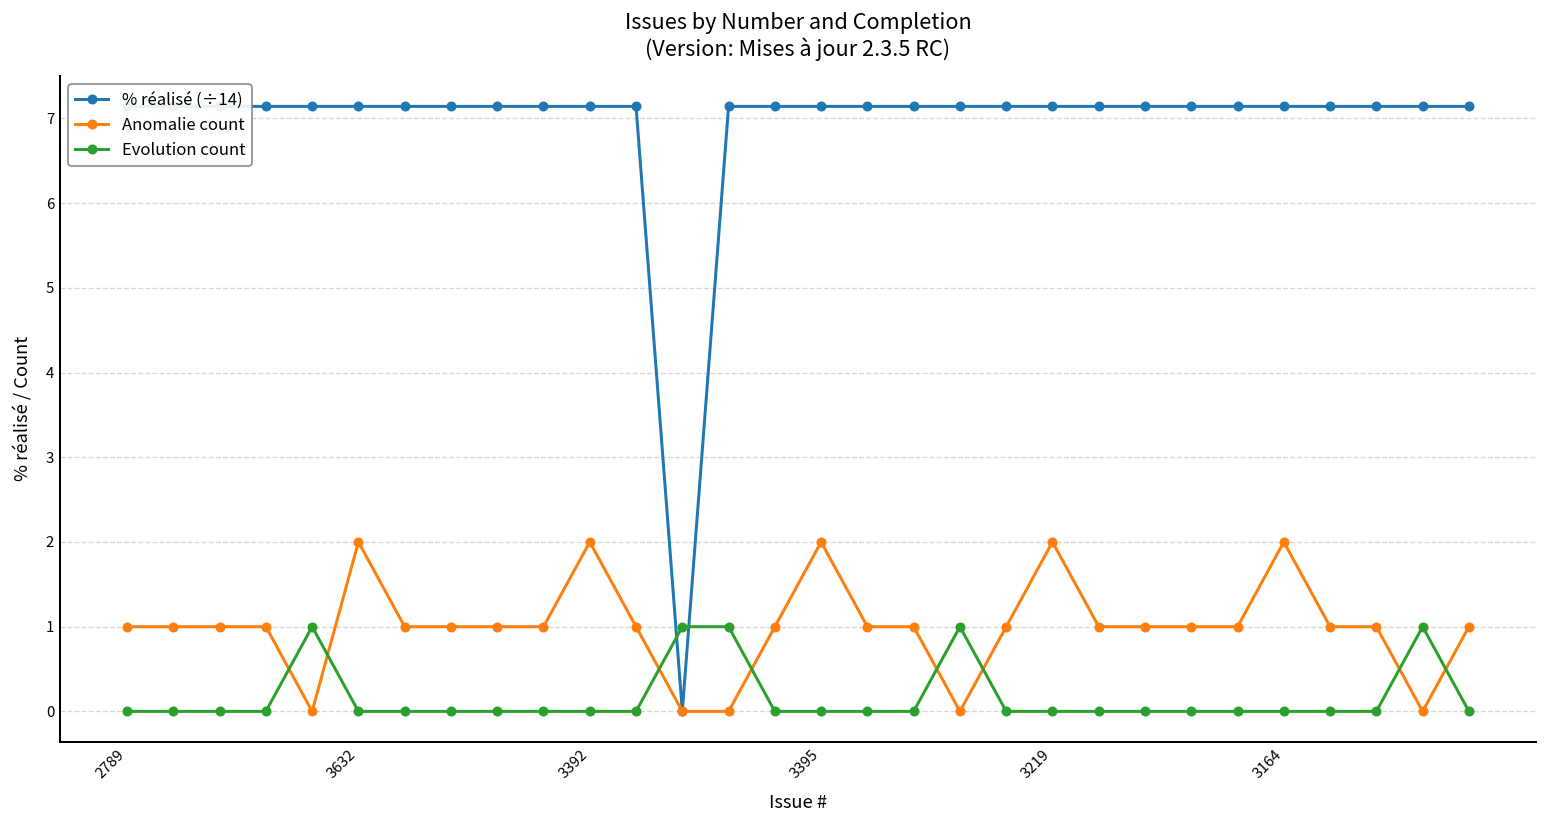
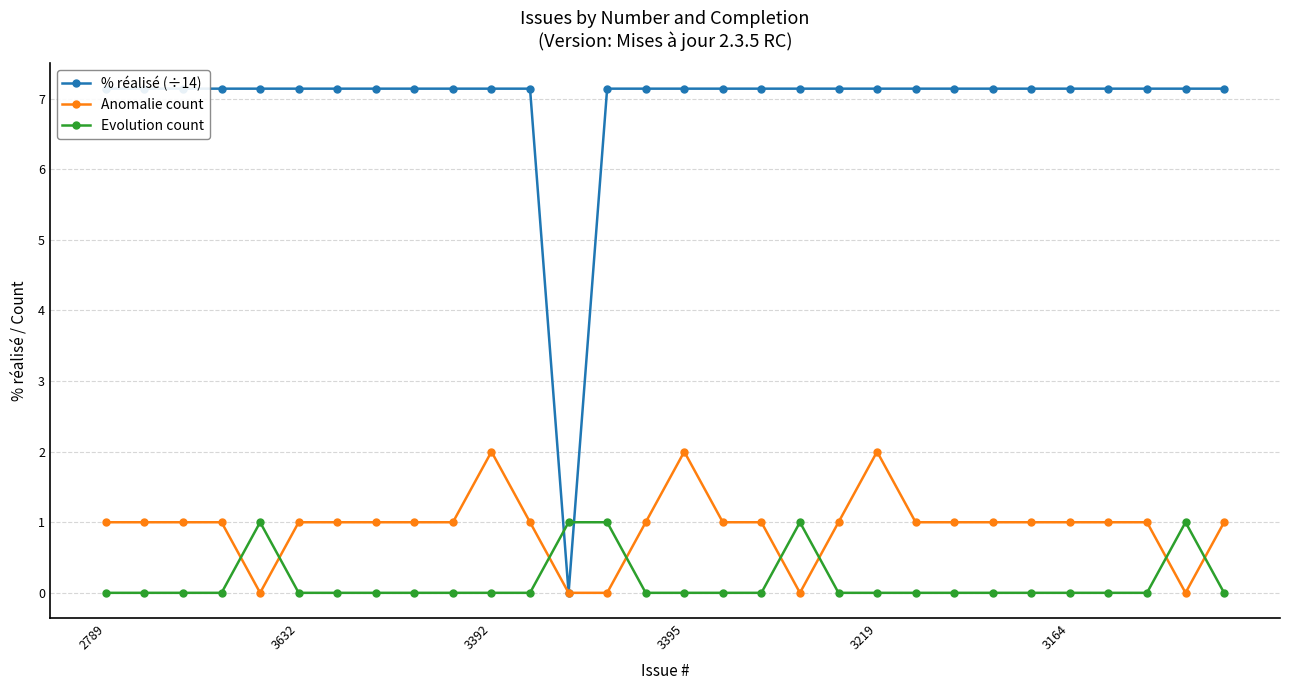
  {
    "% réalisé (÷14)": {
      "3632": 7.1,
      "3392": 7.1,
      "3395": 7.1,
      "3219": 7.1,
      "3164": 7.1
    },
    "Anomalie count": {
      "2789": 1,
-     "3632": 2,
+     "3632": 1,
      "3392": 2,
      "3395": 2,
      "3219": 2,
-     "3164": 2
+     "3164": 1
    },
    "Evolution count": {
      "2789": 0,
      "3632": 0,
      "3392": 0,
      "3395": 0,
      "3219": 0,
      "3164": 0
    }
  }
